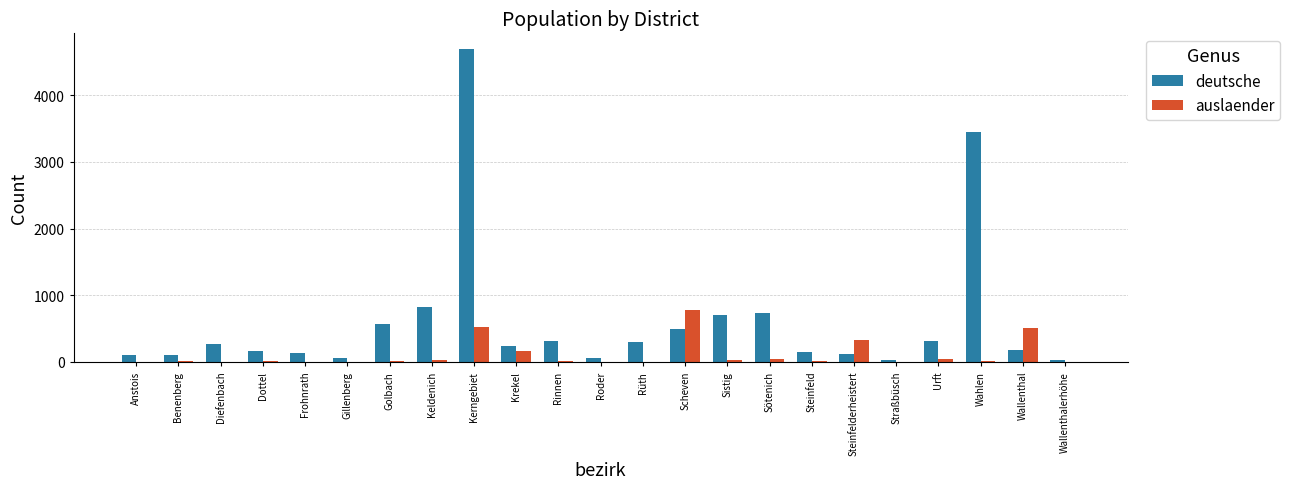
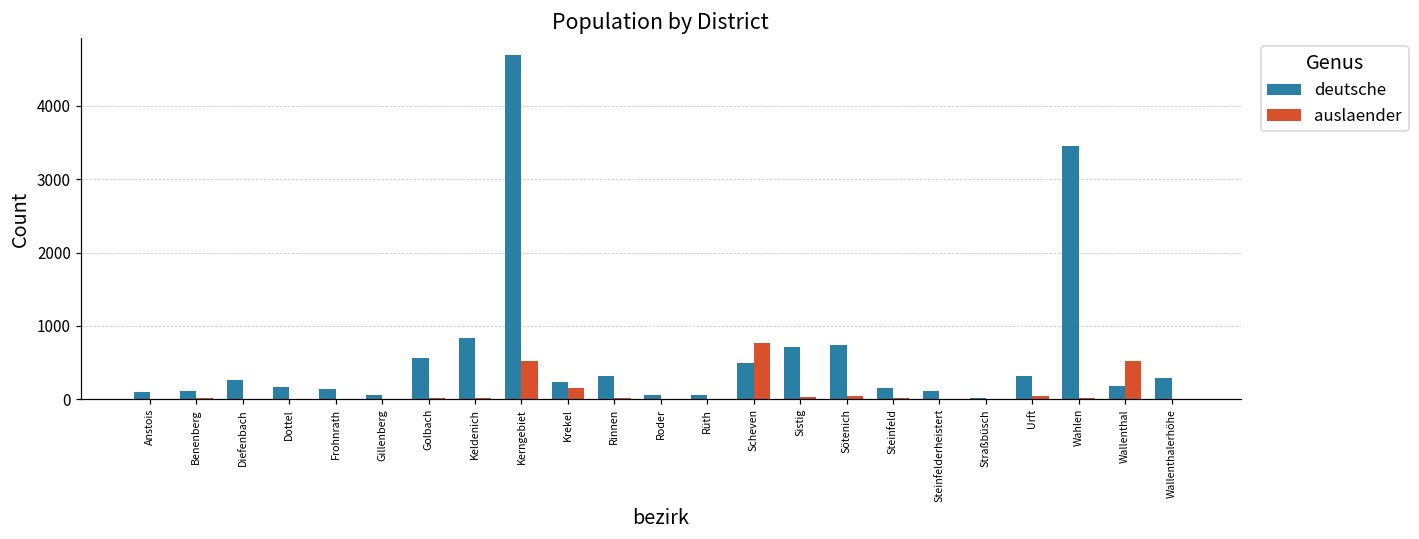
  {
    "deutsche": {
      "Anstois": 100,
      "Benenberg": 100,
      "Diefenbach": 300,
      "Dottel": 200,
      "Frohnrath": 100,
      "Gillenberg": 100,
      "Golbach": 600,
      "Keldenich": 800,
      "Kerngebiet": 4700,
      "Krekel": 200,
      "Rinnen": 300,
      "Roder": 100,
-     "Rüth": 300,
+     "Rüth": 100,
      "Scheven": 500,
      "Sistig": 700,
      "Sötenich": 700,
      "Steinfeld": 100,
      "Steinfelderheistert": 100,
      "Urft": 300,
      "Wahlen": 3500,
      "Wallenthal": 200,
-     "Wallenthalerhöhe": 0
+     "Wallenthalerhöhe": 300
    },
    "auslaender": {
      "Kerngebiet": 500,
      "Krekel": 200,
      "Roder": 0,
      "Rüth": 0,
      "Scheven": 800,
      "Sötenich": 0,
-     "Steinfelderheistert": 300,
+     "Steinfelderheistert": 0,
      "Straßbüsch": 0,
      "Urft": 0,
      "Wallenthal": 500,
      "Wallenthalerhöhe": 0
    }
  }
